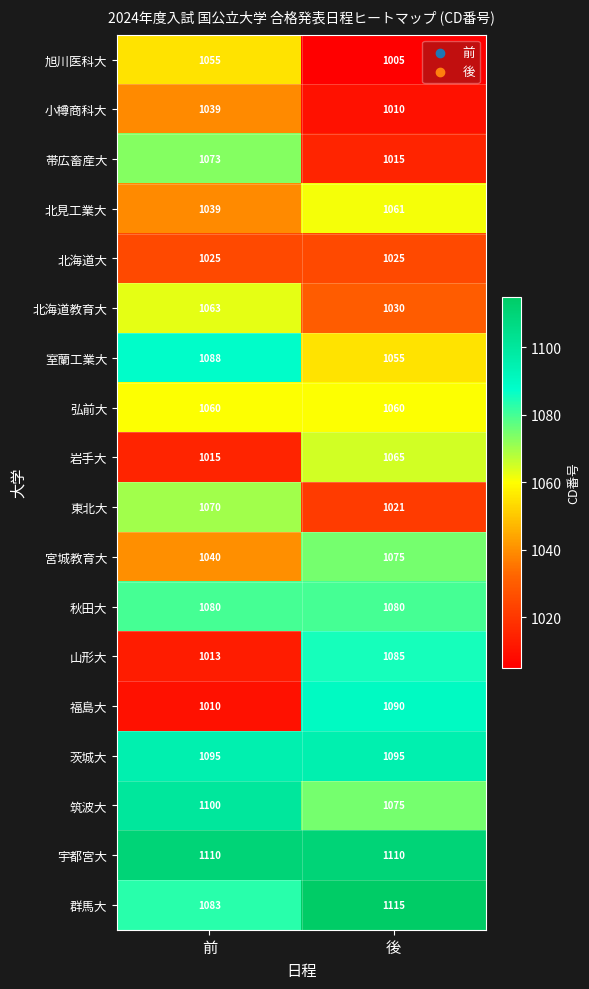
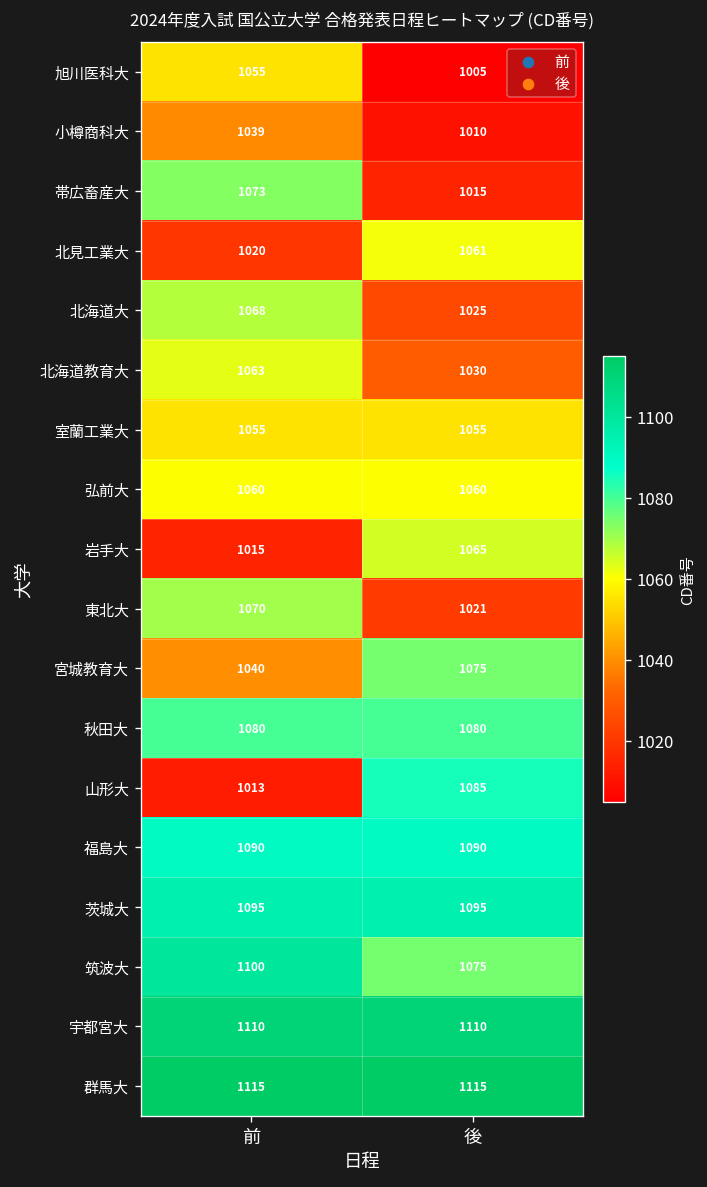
  {
    "旭川医科大": {
      "前": 1055,
      "後": 1005
    },
    "小樽商科大": {
      "前": 1039,
      "後": 1010
    },
    "帯広畜産大": {
      "前": 1073,
      "後": 1015
    },
    "北見工業大": {
-     "前": 1039,
+     "前": 1020,
      "後": 1061
    },
    "北海道大": {
-     "前": 1025,
+     "前": 1068,
      "後": 1025
    },
    "北海道教育大": {
      "前": 1063,
      "後": 1030
    },
    "室蘭工業大": {
-     "前": 1088,
+     "前": 1055,
      "後": 1055
    },
    "弘前大": {
      "前": 1060,
      "後": 1060
    },
    "岩手大": {
      "前": 1015,
      "後": 1065
    },
    "東北大": {
      "前": 1070,
      "後": 1021
    },
    "宮城教育大": {
      "前": 1040,
      "後": 1075
    },
    "秋田大": {
      "前": 1080,
      "後": 1080
    },
    "山形大": {
      "前": 1013,
      "後": 1085
    },
    "福島大": {
-     "前": 1010,
+     "前": 1090,
      "後": 1090
    },
    "茨城大": {
      "前": 1095,
      "後": 1095
    },
    "筑波大": {
      "前": 1100,
      "後": 1075
    },
    "宇都宮大": {
      "前": 1110,
      "後": 1110
    },
    "群馬大": {
-     "前": 1083,
+     "前": 1115,
      "後": 1115
    }
  }
